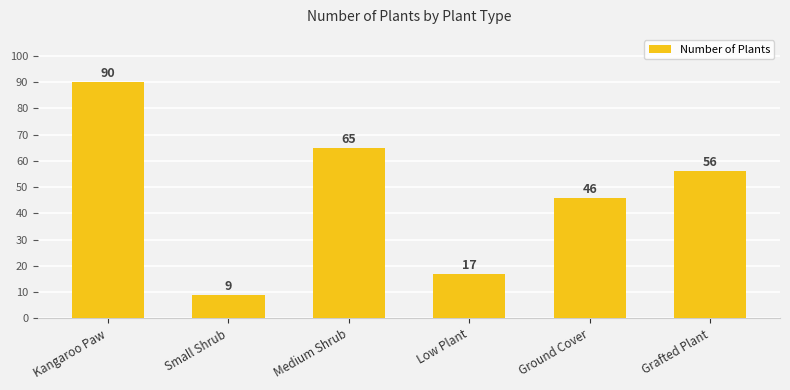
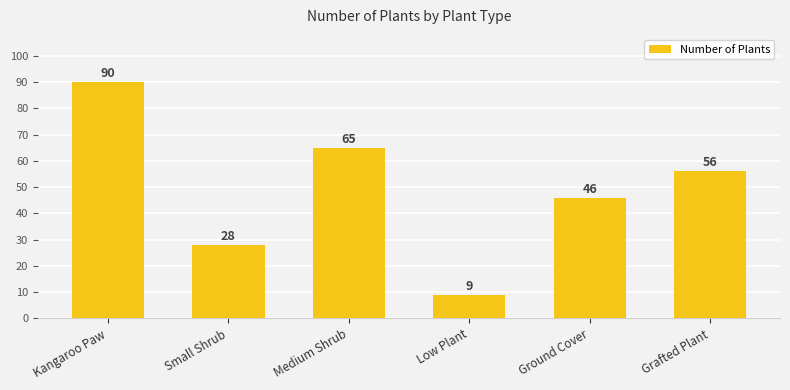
  {
    "Kangaroo Paw": 90,
-   "Small Shrub": 9,
+   "Small Shrub": 28,
    "Medium Shrub": 65,
-   "Low Plant": 17,
+   "Low Plant": 9,
    "Ground Cover": 46,
    "Grafted Plant": 56
  }
